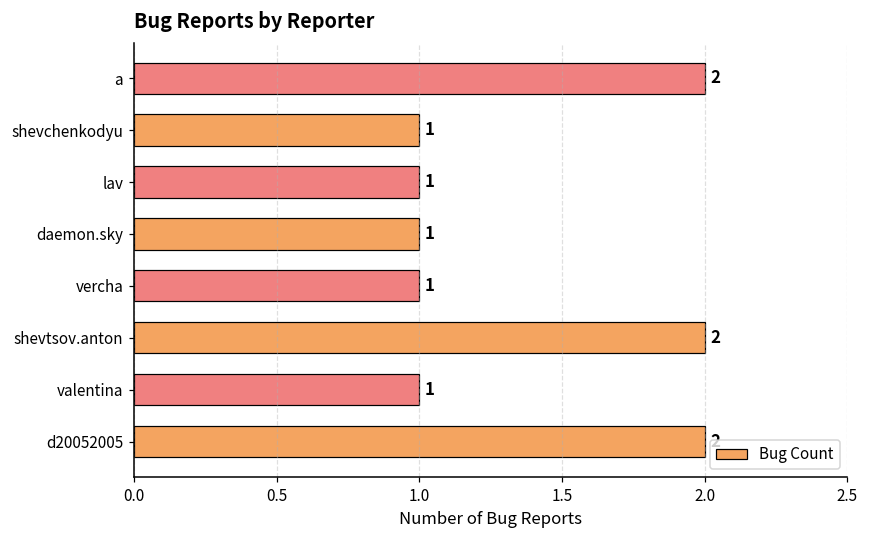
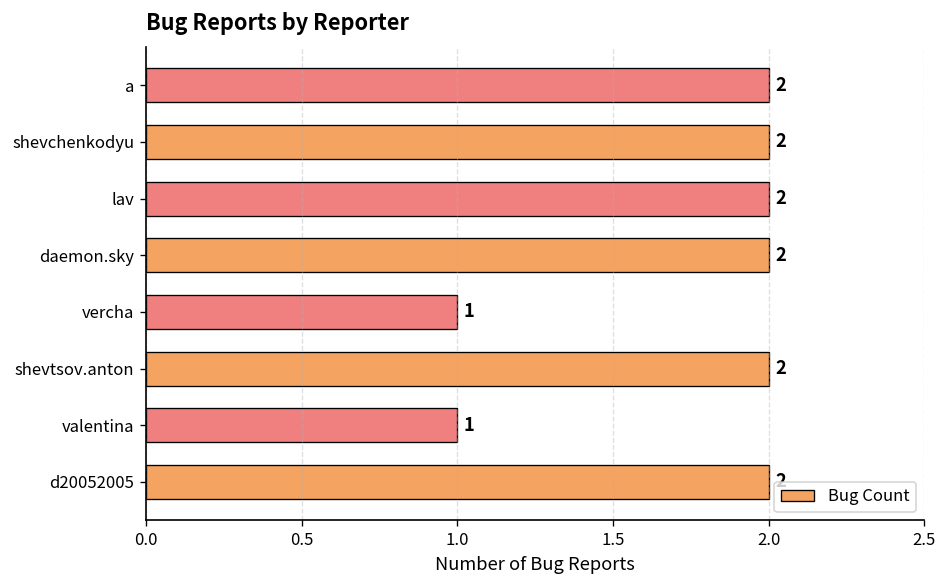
  {
    "a": 2,
-   "shevchenkodyu": 1,
-   "lav": 1,
-   "daemon.sky": 1,
+   "shevchenkodyu": 2,
+   "lav": 2,
+   "daemon.sky": 2,
    "vercha": 1,
    "shevtsov.anton": 2,
    "valentina": 1
  }
